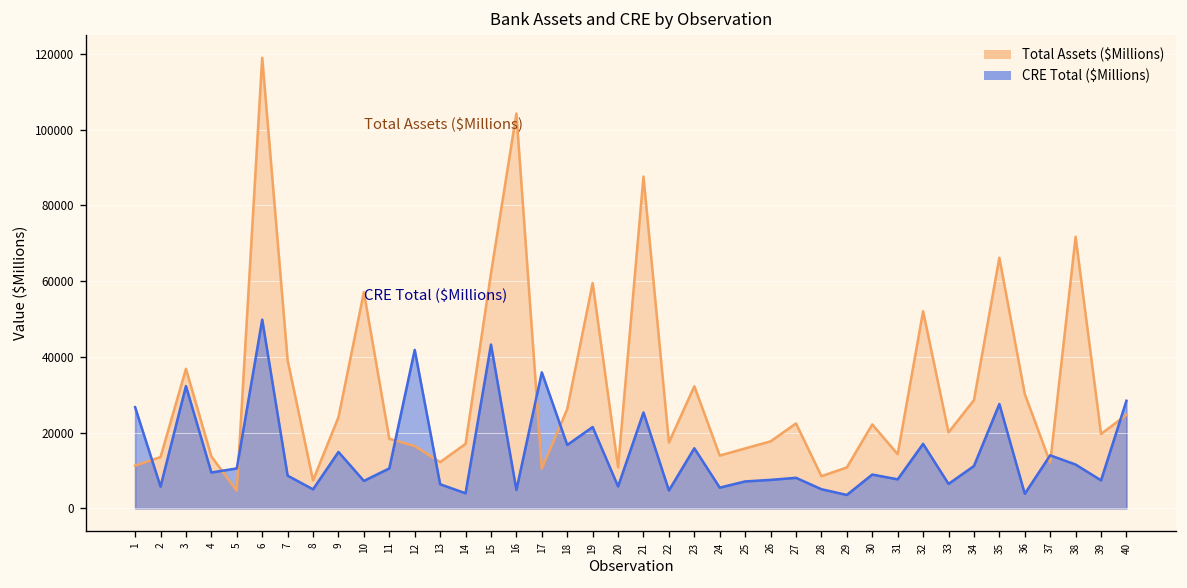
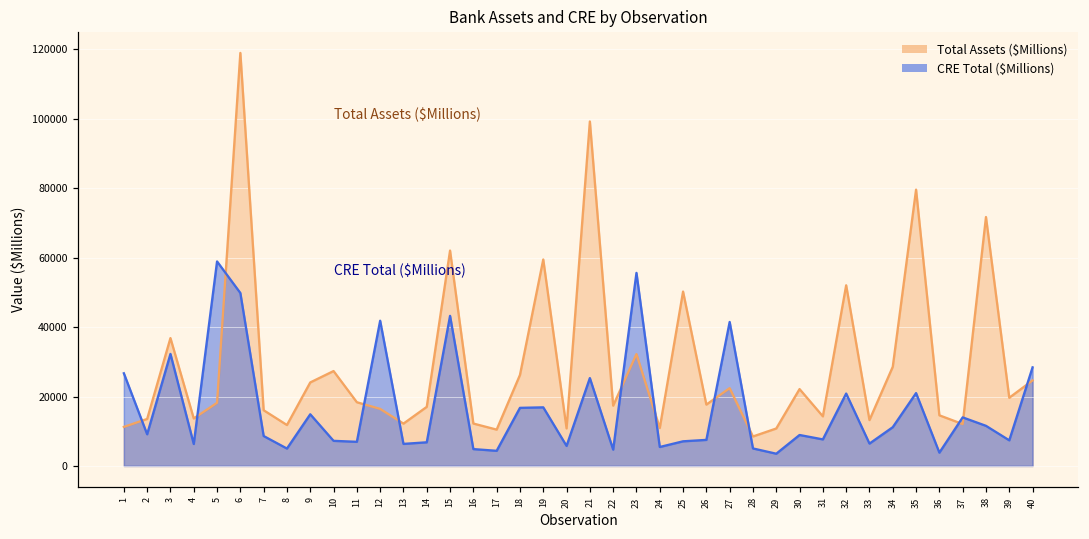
  {
    "Total Assets ($Millions)": {
      "1": 11000,
      "2": 14000,
      "3": 37000,
      "4": 14000,
-     "5": 5000,
+     "5": 18000,
      "6": 119000,
-     "7": 39000,
-     "8": 7000,
+     "7": 16000,
+     "8": 12000,
      "9": 24000,
-     "10": 57000,
+     "10": 27000,
      "11": 18000,
      "12": 16000,
      "13": 12000,
      "14": 17000,
      "15": 62000,
-     "16": 104000,
+     "16": 12000,
      "17": 10000,
      "18": 26000,
      "19": 59000,
      "20": 11000,
-     "21": 88000,
+     "21": 99000,
      "22": 17000,
      "23": 32000,
-     "24": 14000,
-     "25": 16000,
+     "24": 11000,
+     "25": 50000,
      "26": 18000,
      "27": 22000,
      "28": 8000,
      "29": 11000,
      "30": 22000,
      "31": 14000,
      "32": 52000,
-     "33": 20000,
+     "33": 13000,
      "34": 29000,
-     "35": 66000,
-     "36": 30000,
+     "35": 80000,
+     "36": 15000,
      "37": 12000,
      "38": 72000,
      "39": 20000,
      "40": 25000
    },
    "CRE Total ($Millions)": {
      "1": 27000,
-     "2": 6000,
+     "2": 9000,
      "3": 32000,
-     "4": 9000,
-     "5": 11000,
+     "4": 6000,
+     "5": 59000,
      "6": 50000,
      "7": 9000,
      "8": 5000,
      "9": 15000,
      "10": 7000,
-     "11": 11000,
+     "11": 7000,
      "12": 42000,
      "13": 6000,
-     "14": 4000,
+     "14": 7000,
      "15": 43000,
      "16": 5000,
-     "17": 36000,
+     "17": 4000,
      "18": 17000,
-     "19": 21000,
+     "19": 17000,
      "20": 6000,
      "21": 25000,
      "22": 5000,
-     "23": 16000,
+     "23": 56000,
      "24": 5000,
      "25": 7000,
      "26": 8000,
-     "27": 8000,
+     "27": 41000,
      "28": 5000,
      "29": 4000,
      "30": 9000,
      "31": 8000,
-     "32": 17000,
+     "32": 21000,
      "33": 6000,
      "34": 11000,
-     "35": 28000,
+     "35": 21000,
      "36": 4000,
      "37": 14000,
      "38": 12000,
      "39": 7000,
      "40": 28000
    }
  }
